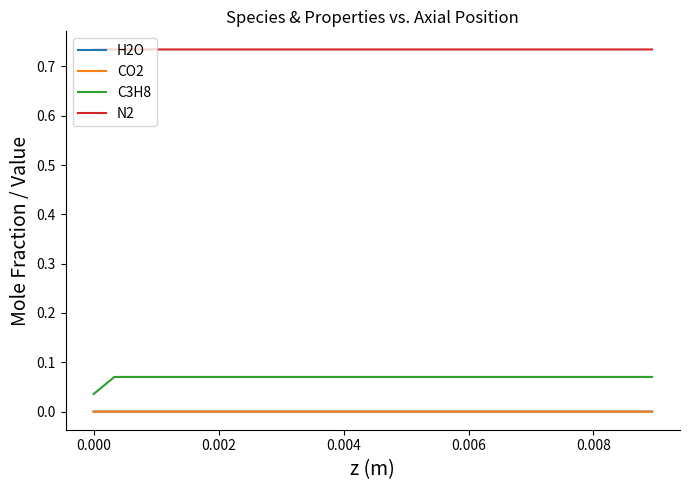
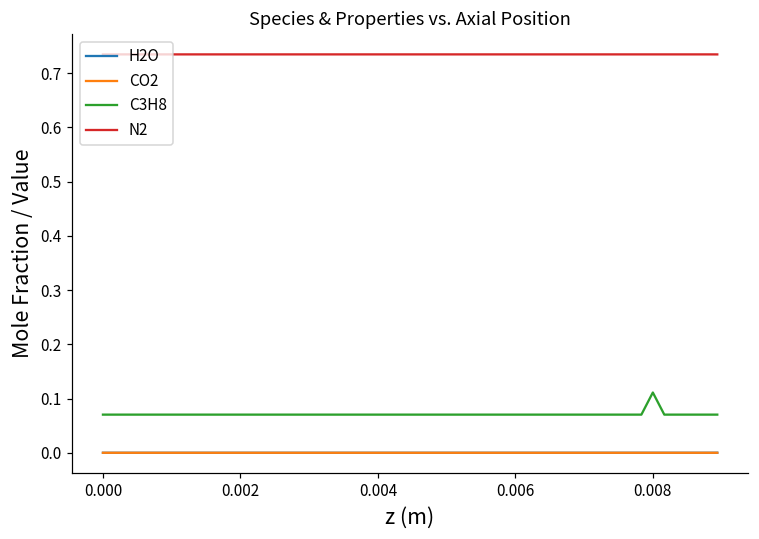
  {
    "CO2": {
      "0.000": 0.00,
      "0.008": 0.00
    },
    "C3H8": {
-     "0.000": 0.04,
-     "0.008": 0.07
+     "0.000": 0.07,
+     "0.008": 0.11
    },
    "N2": {
      "0.008": 0.73
    }
  }
